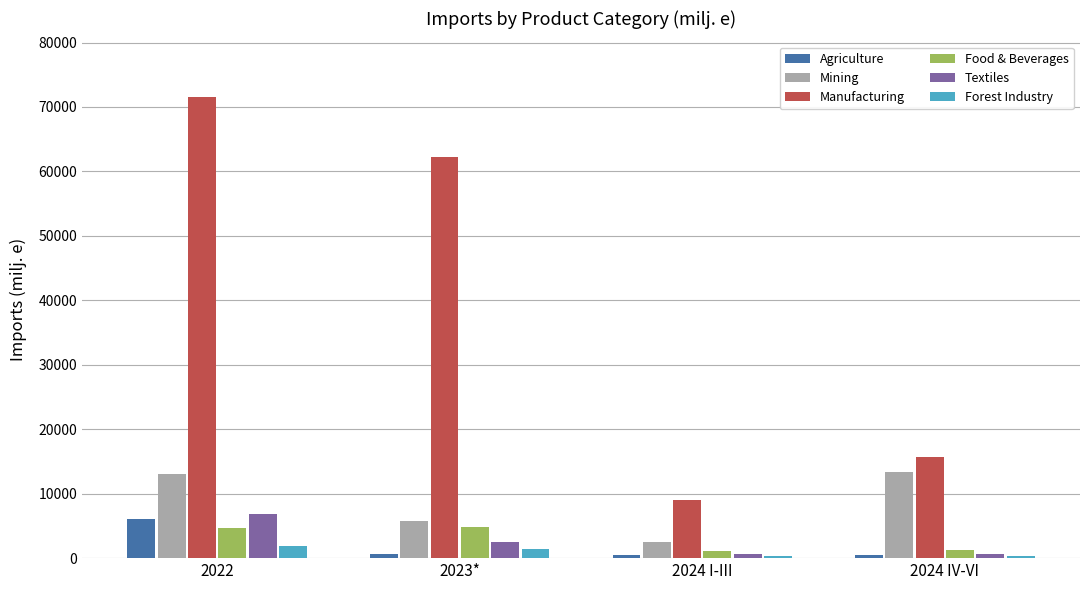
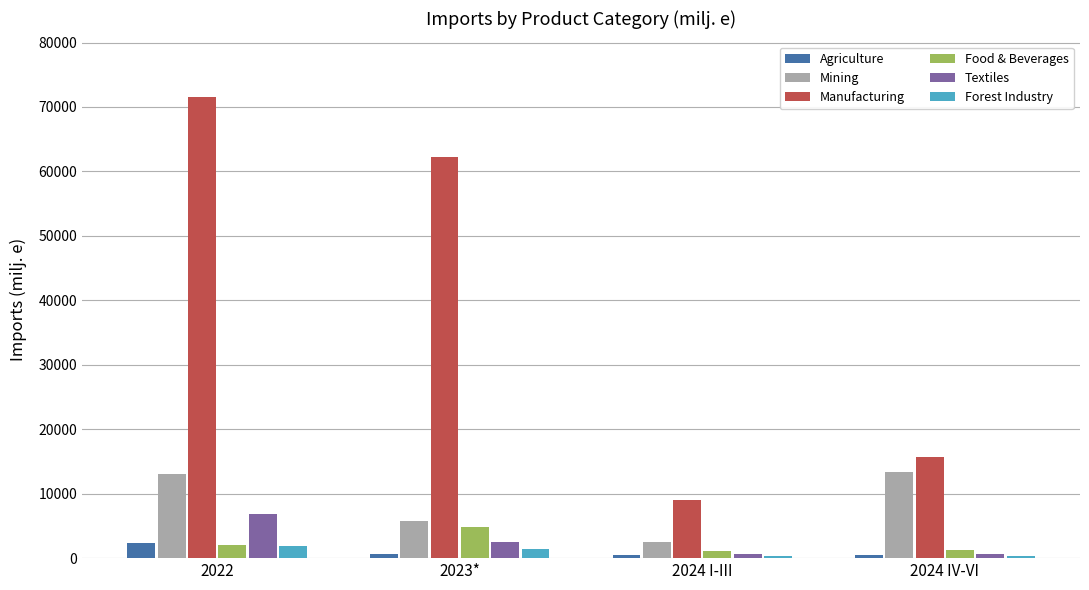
  {
    "Agriculture": {
-     "2022": 6000,
+     "2022": 2000,
      "2023*": 1000,
      "2024 I-III": 0,
      "2024 IV-VI": 1000
    },
    "Mining": {
      "2022": 13000,
      "2023*": 6000,
      "2024 I-III": 2000,
      "2024 IV-VI": 13000
    },
    "Manufacturing": {
      "2022": 72000,
      "2023*": 62000,
      "2024 I-III": 9000,
      "2024 IV-VI": 16000
    },
    "Food & Beverages": {
-     "2022": 5000,
+     "2022": 2000,
      "2023*": 5000,
      "2024 I-III": 1000,
      "2024 IV-VI": 1000
    },
    "Textiles": {
      "2022": 7000,
      "2023*": 3000,
      "2024 I-III": 1000,
      "2024 IV-VI": 1000
    },
    "Forest Industry": {
      "2022": 2000,
      "2023*": 1000
    }
  }
